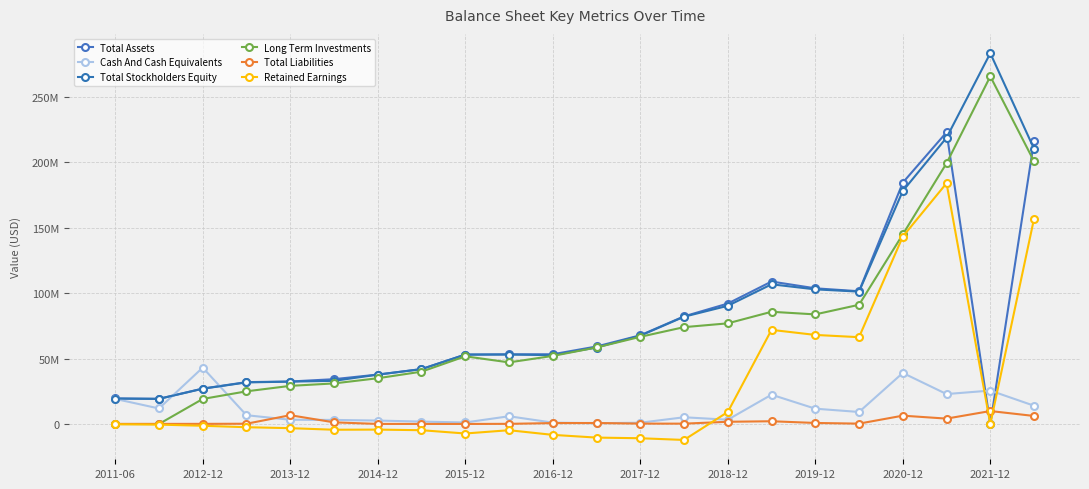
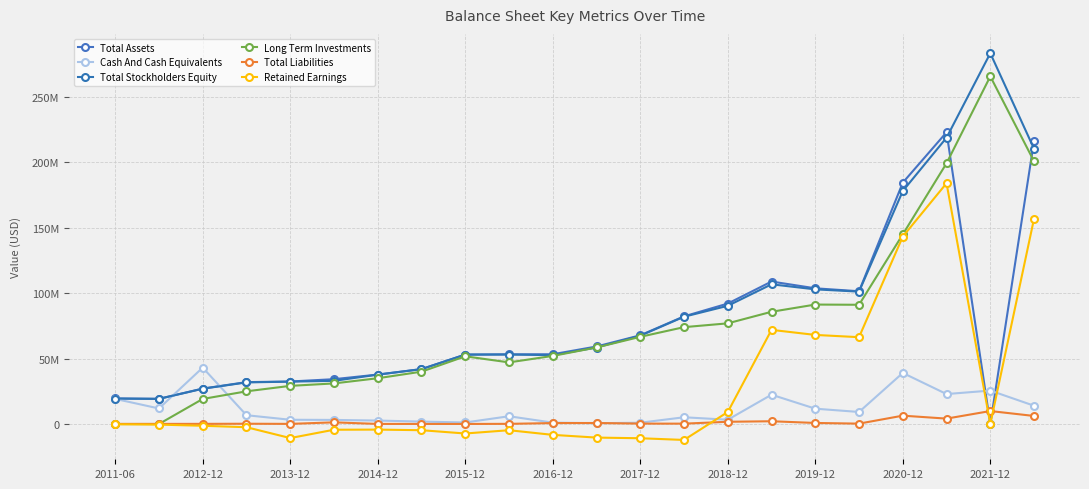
  {
    "Cash And Cash Equivalents": {
      "2012-12": 43000000,
      "2013-12": 3000000,
      "2014-12": 3000000,
      "2019-12": 12000000,
      "2020-12": 39000000,
      "2021-12": 26000000
    },
    "Long Term Investments": {
      "2012-12": 19000000,
      "2013-12": 29000000,
      "2014-12": 35000000,
      "2018-12": 77000000,
-     "2019-12": 84000000,
+     "2019-12": 91000000,
      "2021-12": 265000000
    },
    "Total Liabilities": {
-     "2013-12": 7000000,
+     "2013-12": 0,
      "2014-12": 0,
      "2019-12": 1000000,
      "2020-12": 6000000,
      "2021-12": 10000000
    },
    "Retained Earnings": {
-     "2013-12": -3000000,
+     "2013-12": -11000000,
      "2014-12": -4000000,
      "2015-12": -7000000,
      "2016-12": -8000000,
      "2017-12": -11000000,
      "2018-12": 9000000,
      "2019-12": 68000000
    }
  }
